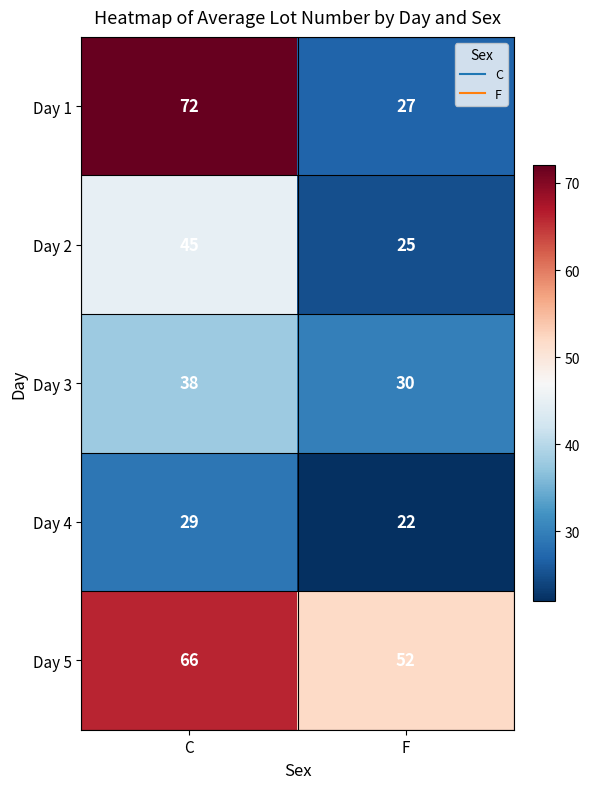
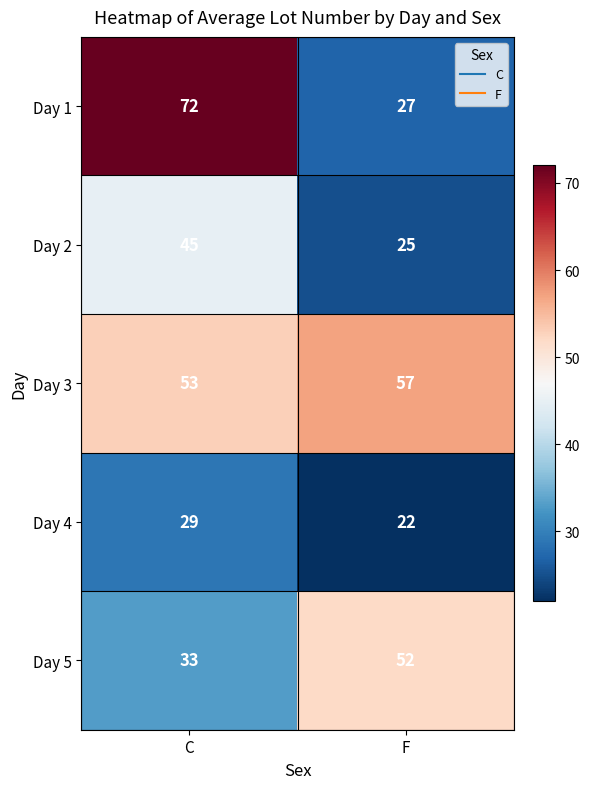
  {
    "Day 1": {
      "C": 72,
      "F": 27
    },
    "Day 2": {
      "F": 25
    },
    "Day 3": {
-     "C": 38,
-     "F": 30
+     "C": 53,
+     "F": 57
    },
    "Day 4": {
      "C": 29,
      "F": 22
    },
    "Day 5": {
-     "C": 66,
+     "C": 33,
      "F": 52
    }
  }
